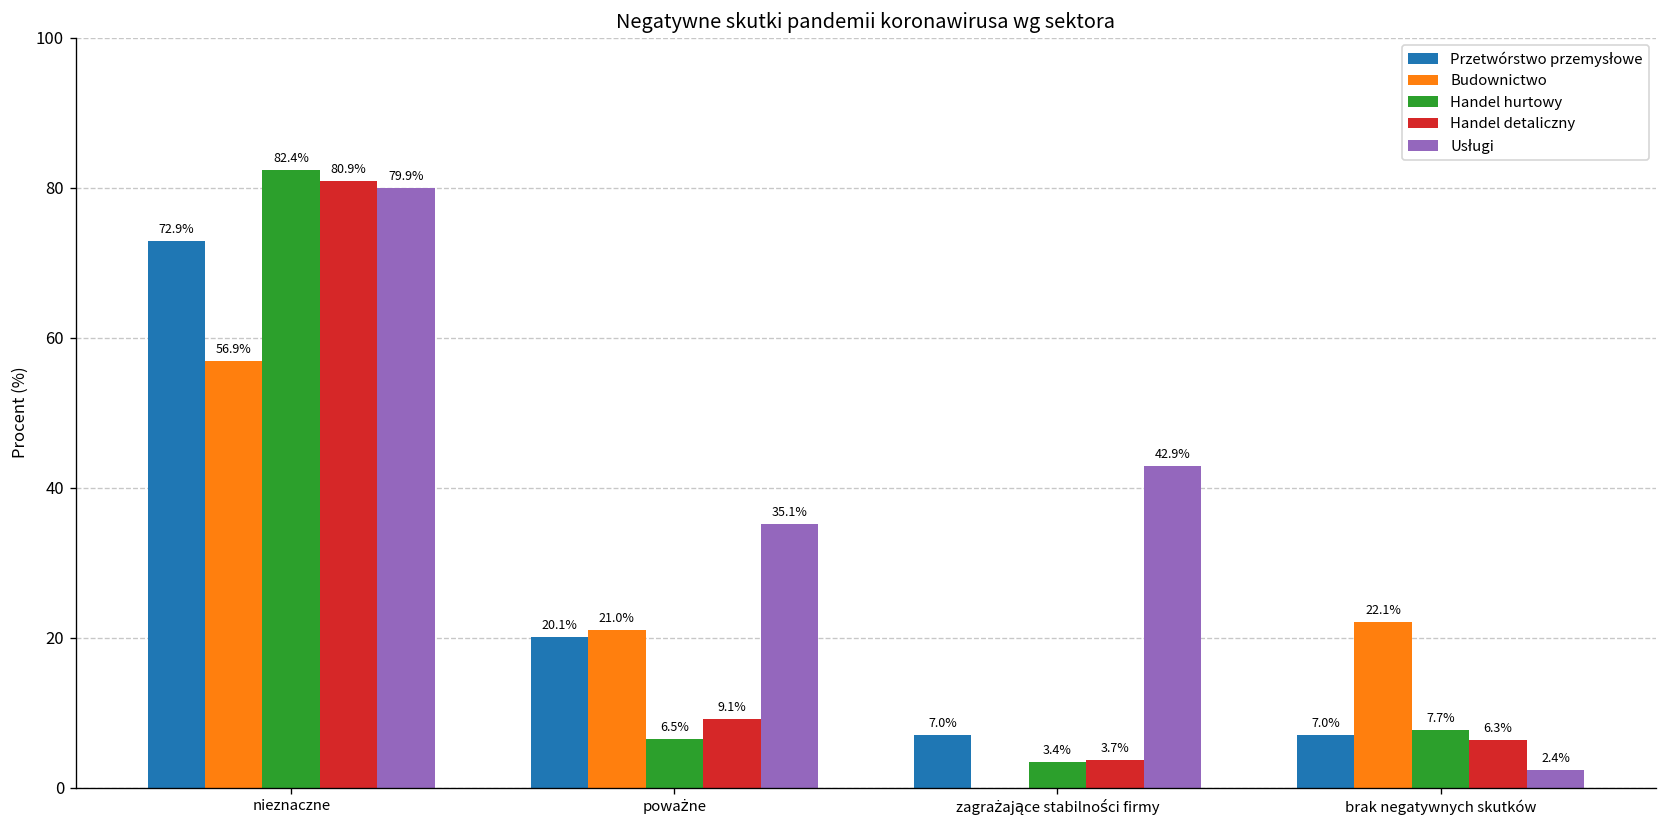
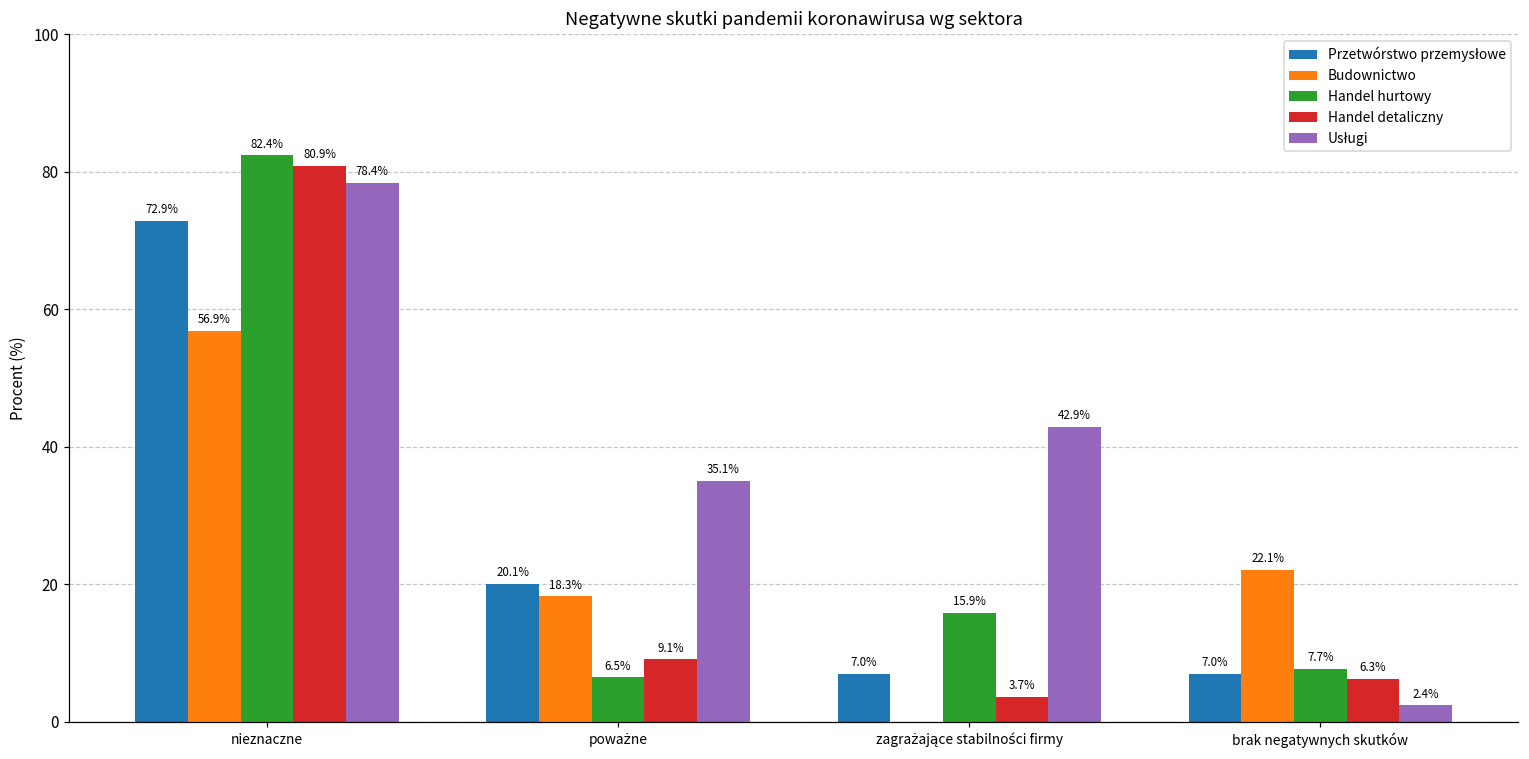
  {
    "Przetwórstwo przemysłowe": {
      "nieznaczne": "72.9%",
      "poważne": "20.1%",
      "zagrażające stabilności firmy": "7.0%",
      "brak negatywnych skutków": "7.0%"
    },
    "Budownictwo": {
      "nieznaczne": "56.9%",
-     "poważne": "21.0%",
+     "poważne": "18.3%",
      "brak negatywnych skutków": "22.1%"
    },
    "Handel hurtowy": {
      "nieznaczne": "82.4%",
      "poważne": "6.5%",
-     "zagrażające stabilności firmy": "3.4%",
+     "zagrażające stabilności firmy": "15.9%",
      "brak negatywnych skutków": "7.7%"
    },
    "Handel detaliczny": {
      "nieznaczne": "80.9%",
      "poważne": "9.1%",
      "zagrażające stabilności firmy": "3.7%",
      "brak negatywnych skutków": "6.3%"
    },
    "Usługi": {
-     "nieznaczne": "79.9%",
+     "nieznaczne": "78.4%",
      "poważne": "35.1%",
      "zagrażające stabilności firmy": "42.9%",
      "brak negatywnych skutków": "2.4%"
    }
  }
